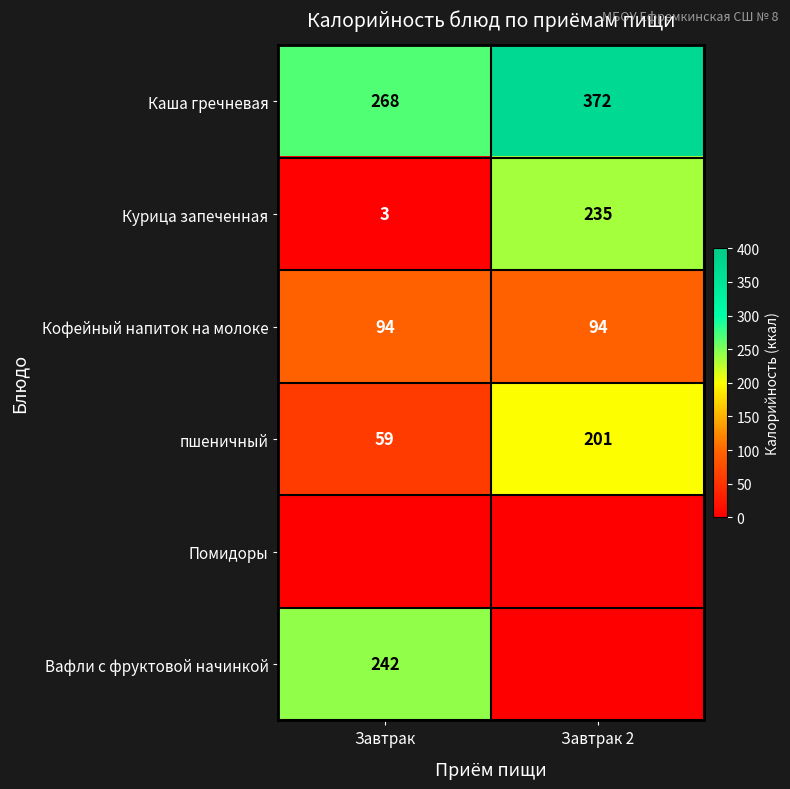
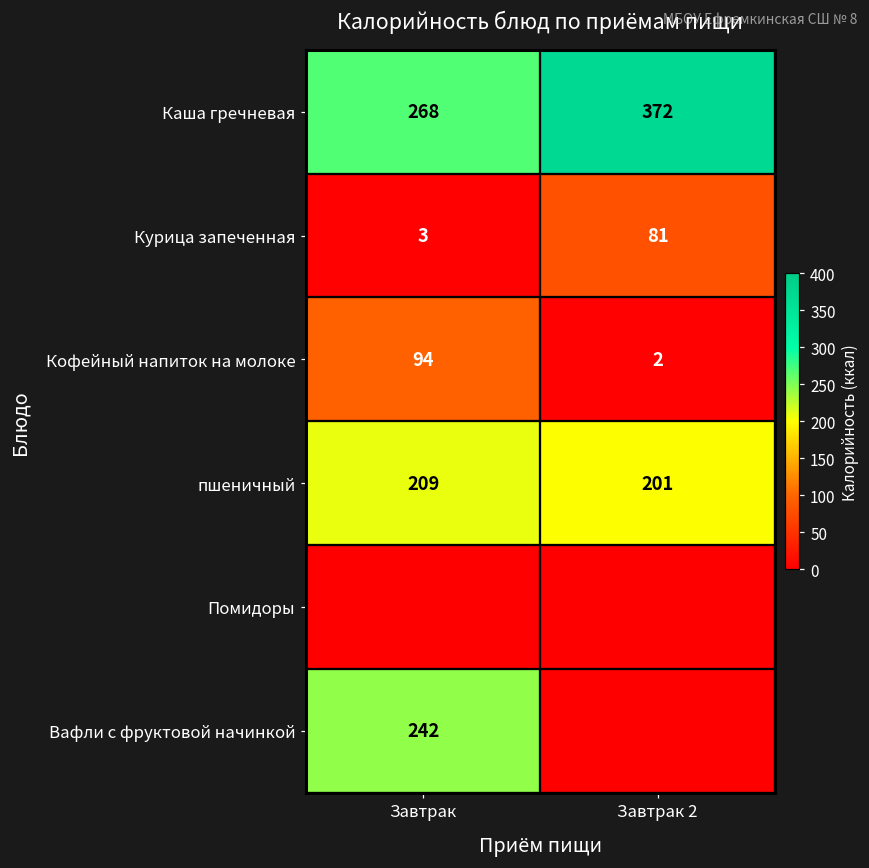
  {
    "Каша гречневая": {
      "Завтрак": 268,
      "Завтрак 2": 372
    },
    "Курица запеченная": {
      "Завтрак": 3,
-     "Завтрак 2": 235
+     "Завтрак 2": 81
    },
    "Кофейный напиток на молоке": {
      "Завтрак": 94,
-     "Завтрак 2": 94
+     "Завтрак 2": 2
    },
    "пшеничный": {
-     "Завтрак": 59,
+     "Завтрак": 209,
      "Завтрак 2": 201
    },
    "Вафли с фруктовой начинкой": {
      "Завтрак": 242
    }
  }
